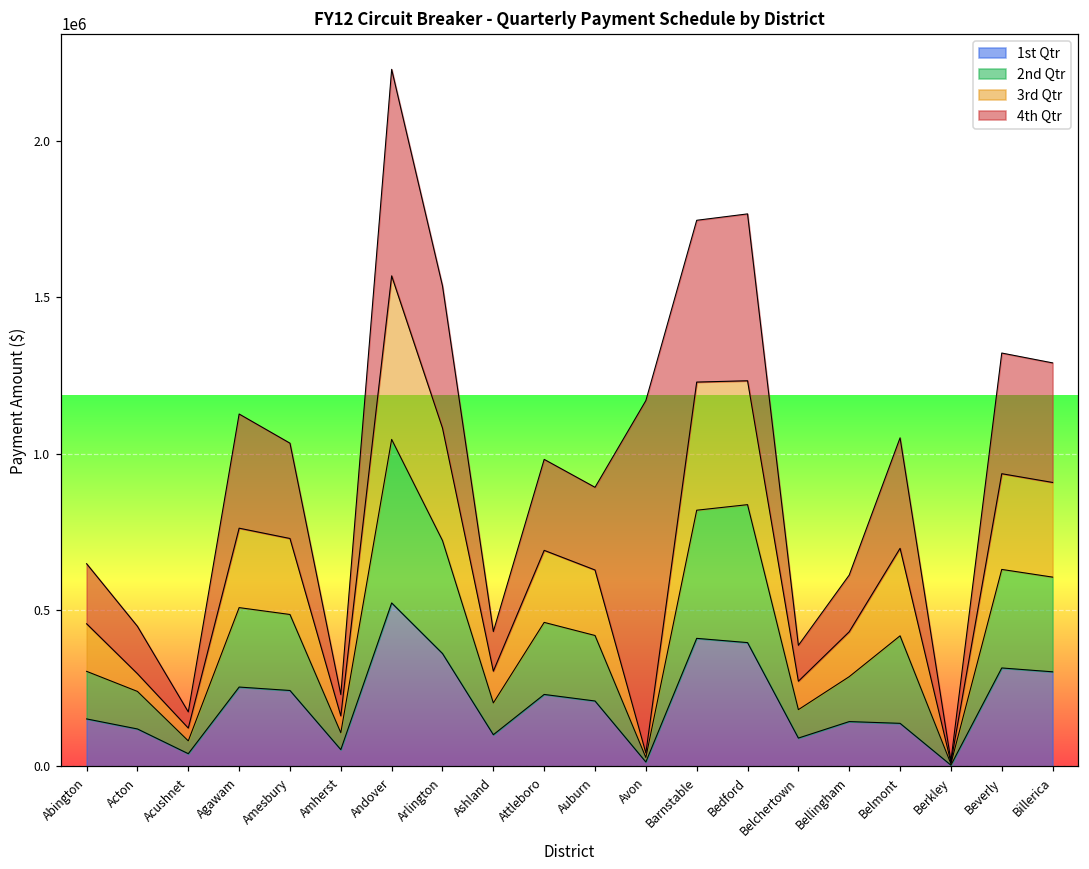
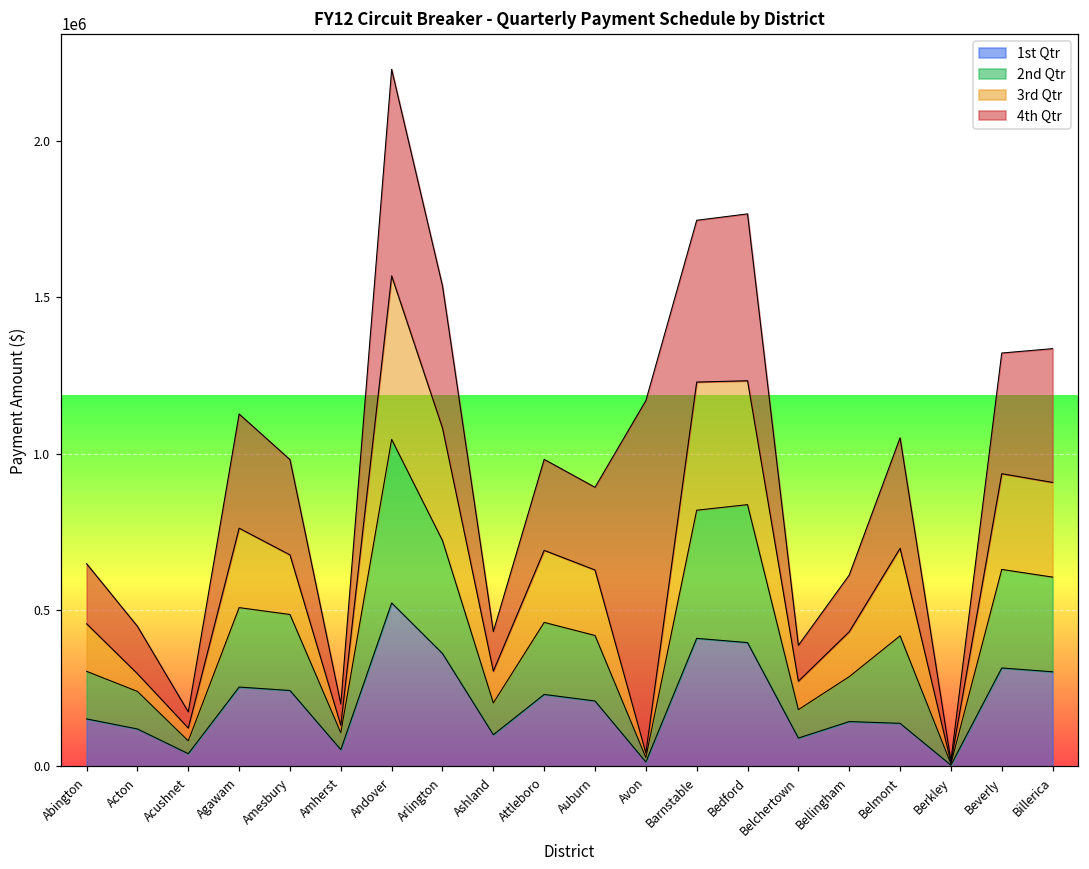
  {
    "1st Qtr": {
      "Abington": 150000,
      "Acton": 120000,
      "Acushnet": 40000,
      "Agawam": 250000,
      "Amesbury": 240000,
      "Amherst": 50000,
      "Andover": 520000,
      "Arlington": 360000,
      "Ashland": 100000,
      "Attleboro": 230000,
      "Auburn": 210000,
      "Avon": 10000,
      "Barnstable": 410000,
      "Bedford": 400000,
      "Belchertown": 90000,
      "Bellingham": 140000,
      "Belmont": 140000,
      "Beverly": 320000,
      "Billerica": 300000
    },
    "2nd Qtr": {
      "Abington": 150000,
      "Acton": 120000,
      "Acushnet": 40000,
      "Agawam": 250000,
      "Amesbury": 240000,
      "Amherst": 50000,
      "Andover": 520000,
      "Arlington": 360000,
      "Ashland": 100000,
      "Attleboro": 230000,
      "Auburn": 210000,
      "Avon": 10000,
      "Barnstable": 410000,
      "Bedford": 440000,
      "Belchertown": 90000,
      "Bellingham": 140000,
      "Belmont": 280000,
      "Beverly": 320000,
      "Billerica": 300000
    },
    "3rd Qtr": {
      "Abington": 150000,
      "Acton": 60000,
      "Acushnet": 40000,
      "Agawam": 250000,
-     "Amesbury": 240000,
-     "Amherst": 50000,
+     "Amesbury": 190000,
+     "Amherst": 20000,
      "Andover": 520000,
      "Arlington": 360000,
      "Ashland": 100000,
      "Attleboro": 230000,
      "Auburn": 210000,
      "Avon": 10000,
      "Barnstable": 410000,
      "Bedford": 400000,
      "Belchertown": 90000,
      "Bellingham": 140000,
      "Belmont": 280000,
      "Beverly": 310000,
      "Billerica": 300000
    },
    "4th Qtr": {
      "Abington": 190000,
      "Acton": 150000,
      "Acushnet": 50000,
      "Agawam": 370000,
      "Amesbury": 300000,
      "Amherst": 70000,
      "Andover": 660000,
      "Arlington": 450000,
      "Ashland": 130000,
      "Attleboro": 290000,
      "Auburn": 260000,
      "Avon": 1130000,
      "Barnstable": 520000,
      "Bedford": 530000,
      "Belchertown": 110000,
      "Bellingham": 180000,
      "Belmont": 350000,
      "Beverly": 390000,
-     "Billerica": 380000
+     "Billerica": 430000
    }
  }
